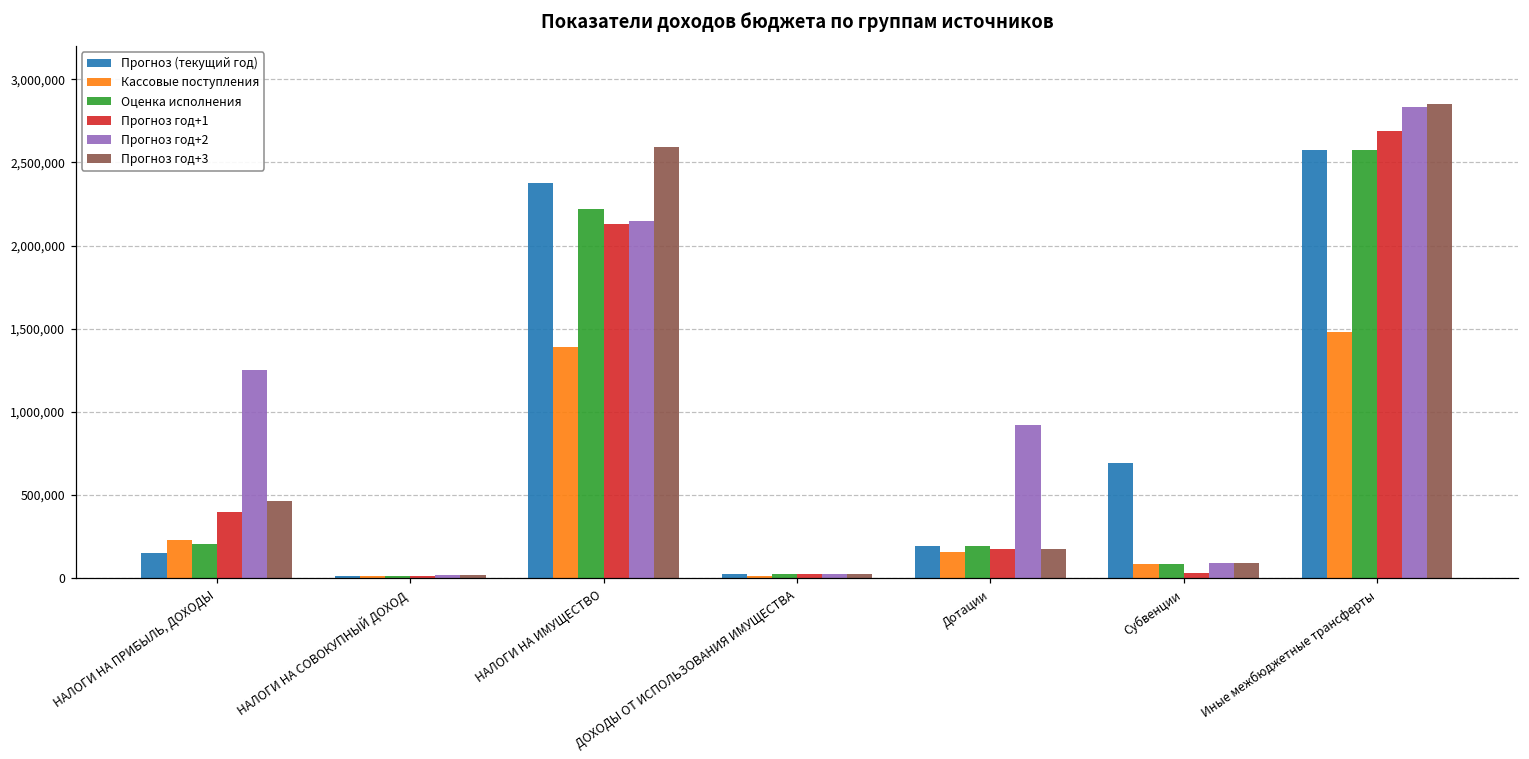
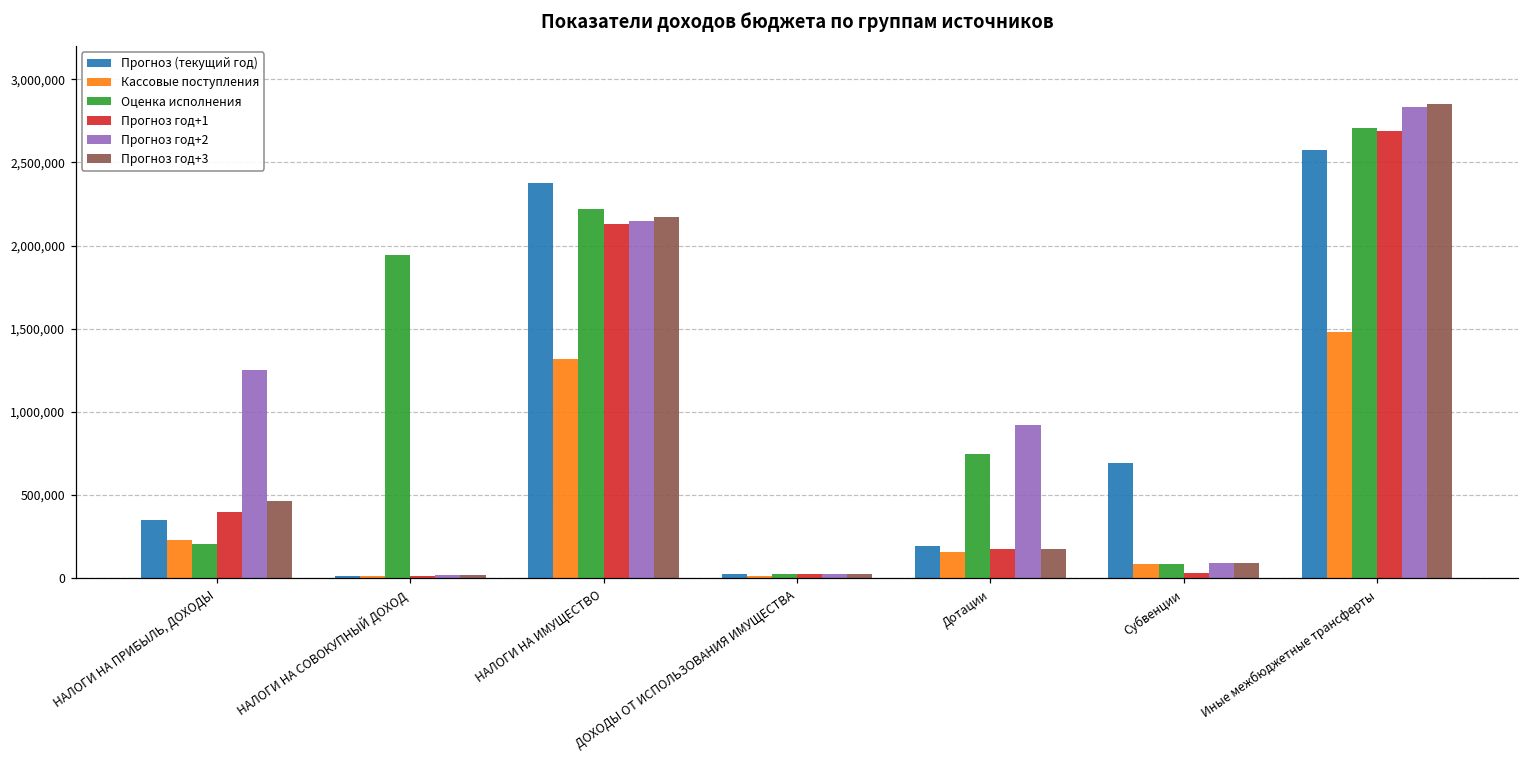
  {
    "Прогноз (текущий год)": {
-     "НАЛОГИ НА ПРИБЫЛЬ, ДОХОДЫ": "150,000",
+     "НАЛОГИ НА ПРИБЫЛЬ, ДОХОДЫ": "350,000",
      "НАЛОГИ НА ИМУЩЕСТВО": "2,370,000",
      "ДОХОДЫ ОТ ИСПОЛЬЗОВАНИЯ ИМУЩЕСТВА": "20,000",
      "Дотации": "190,000",
      "Субвенции": "690,000",
      "Иные межбюджетные трансферты": "2,570,000"
    },
    "Кассовые поступления": {
      "НАЛОГИ НА ПРИБЫЛЬ, ДОХОДЫ": "230,000",
-     "НАЛОГИ НА ИМУЩЕСТВО": "1,390,000",
+     "НАЛОГИ НА ИМУЩЕСТВО": "1,320,000",
      "Дотации": "160,000",
      "Субвенции": "90,000",
      "Иные межбюджетные трансферты": "1,480,000"
    },
    "Оценка исполнения": {
      "НАЛОГИ НА ПРИБЫЛЬ, ДОХОДЫ": "210,000",
-     "НАЛОГИ НА СОВОКУПНЫЙ ДОХОД": "10,000",
+     "НАЛОГИ НА СОВОКУПНЫЙ ДОХОД": "1,940,000",
      "НАЛОГИ НА ИМУЩЕСТВО": "2,220,000",
      "ДОХОДЫ ОТ ИСПОЛЬЗОВАНИЯ ИМУЩЕСТВА": "20,000",
-     "Дотации": "190,000",
+     "Дотации": "750,000",
      "Субвенции": "90,000",
-     "Иные межбюджетные трансферты": "2,570,000"
+     "Иные межбюджетные трансферты": "2,710,000"
    },
    "Прогноз год+1": {
      "НАЛОГИ НА ПРИБЫЛЬ, ДОХОДЫ": "400,000",
      "НАЛОГИ НА ИМУЩЕСТВО": "2,130,000",
      "ДОХОДЫ ОТ ИСПОЛЬЗОВАНИЯ ИМУЩЕСТВА": "20,000",
      "Дотации": "180,000",
      "Субвенции": "30,000",
      "Иные межбюджетные трансферты": "2,690,000"
    },
    "Прогноз год+2": {
      "НАЛОГИ НА ПРИБЫЛЬ, ДОХОДЫ": "1,250,000",
      "НАЛОГИ НА СОВОКУПНЫЙ ДОХОД": "20,000",
      "НАЛОГИ НА ИМУЩЕСТВО": "2,150,000",
      "ДОХОДЫ ОТ ИСПОЛЬЗОВАНИЯ ИМУЩЕСТВА": "20,000",
      "Дотации": "920,000",
      "Субвенции": "90,000",
      "Иные межбюджетные трансферты": "2,830,000"
    },
    "Прогноз год+3": {
      "НАЛОГИ НА ПРИБЫЛЬ, ДОХОДЫ": "460,000",
      "НАЛОГИ НА СОВОКУПНЫЙ ДОХОД": "20,000",
-     "НАЛОГИ НА ИМУЩЕСТВО": "2,590,000",
+     "НАЛОГИ НА ИМУЩЕСТВО": "2,170,000",
      "ДОХОДЫ ОТ ИСПОЛЬЗОВАНИЯ ИМУЩЕСТВА": "20,000",
      "Дотации": "180,000",
      "Субвенции": "90,000",
      "Иные межбюджетные трансферты": "2,850,000"
    }
  }
